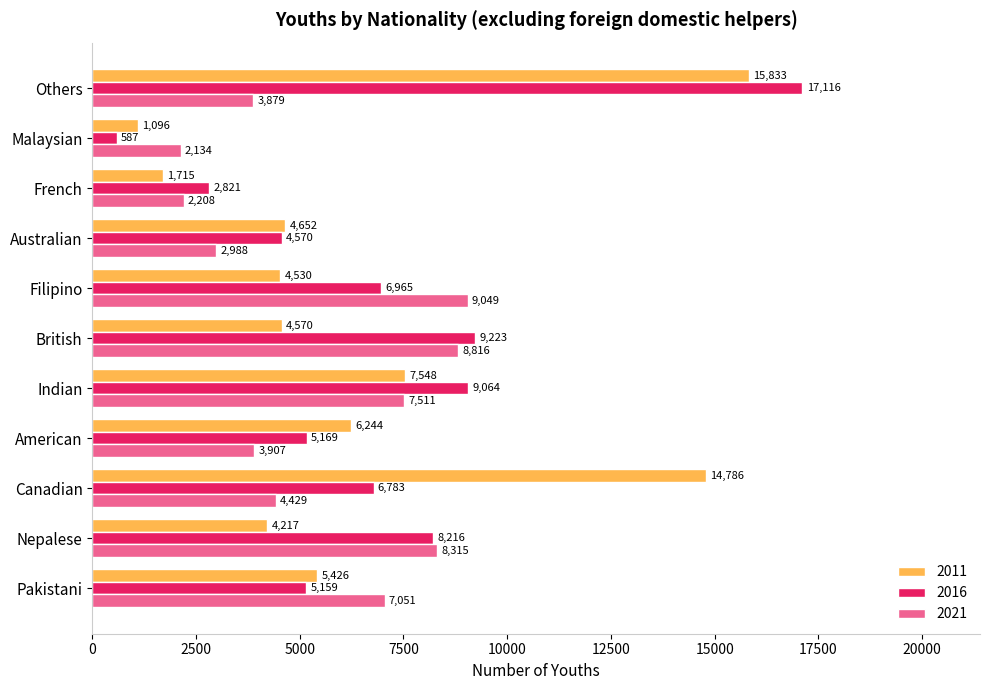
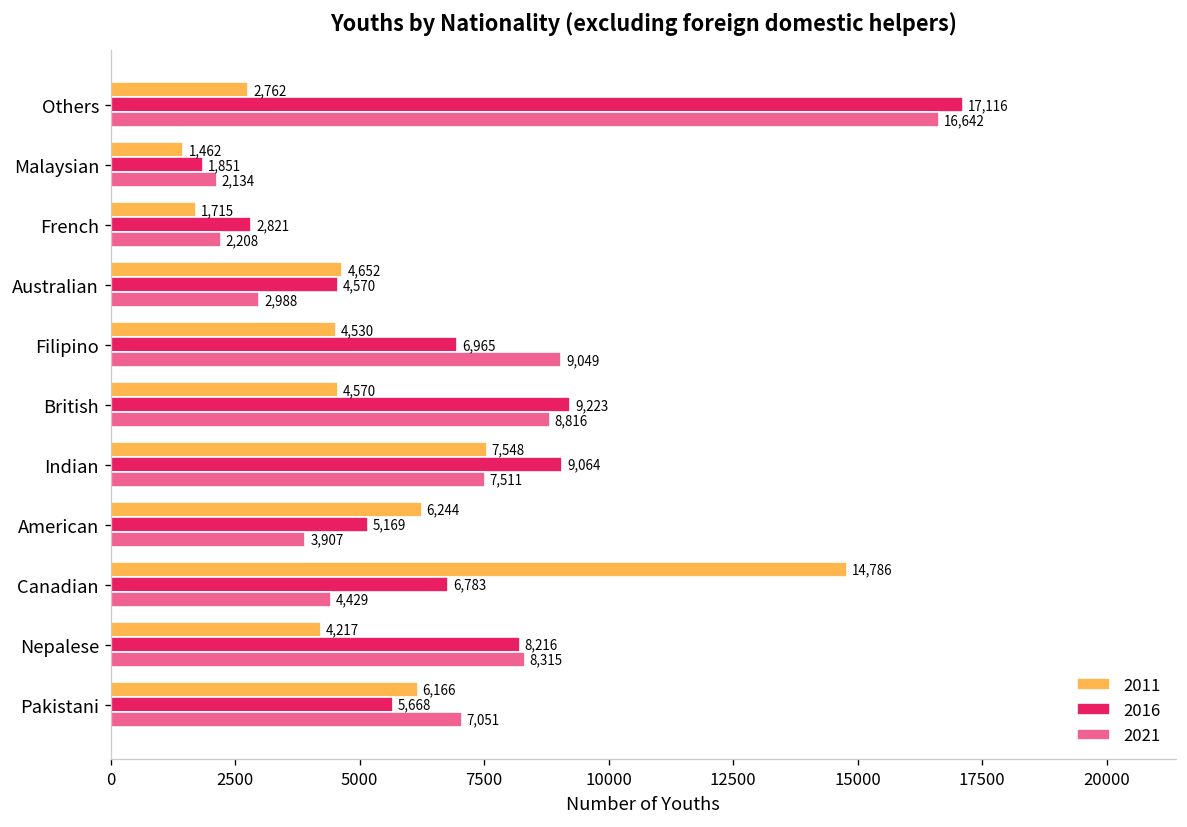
  {
    "2011": {
-     "Others": "15,833",
-     "Malaysian": "1,096",
+     "Others": "2,762",
+     "Malaysian": "1,462",
      "French": "1,715",
      "Australian": "4,652",
      "Filipino": "4,530",
      "British": "4,570",
      "Indian": "7,548",
      "American": "6,244",
      "Canadian": "14,786",
      "Nepalese": "4,217",
-     "Pakistani": "5,426"
+     "Pakistani": "6,166"
    },
    "2016": {
      "Others": "17,116",
-     "Malaysian": "587",
+     "Malaysian": "1,851",
      "French": "2,821",
      "Australian": "4,570",
      "Filipino": "6,965",
      "British": "9,223",
      "Indian": "9,064",
      "American": "5,169",
      "Canadian": "6,783",
      "Nepalese": "8,216",
-     "Pakistani": "5,159"
+     "Pakistani": "5,668"
    },
    "2021": {
-     "Others": "3,879",
+     "Others": "16,642",
      "Malaysian": "2,134",
      "French": "2,208",
      "Australian": "2,988",
      "Filipino": "9,049",
      "British": "8,816",
      "Indian": "7,511",
      "American": "3,907",
      "Canadian": "4,429",
      "Nepalese": "8,315",
      "Pakistani": "7,051"
    }
  }
